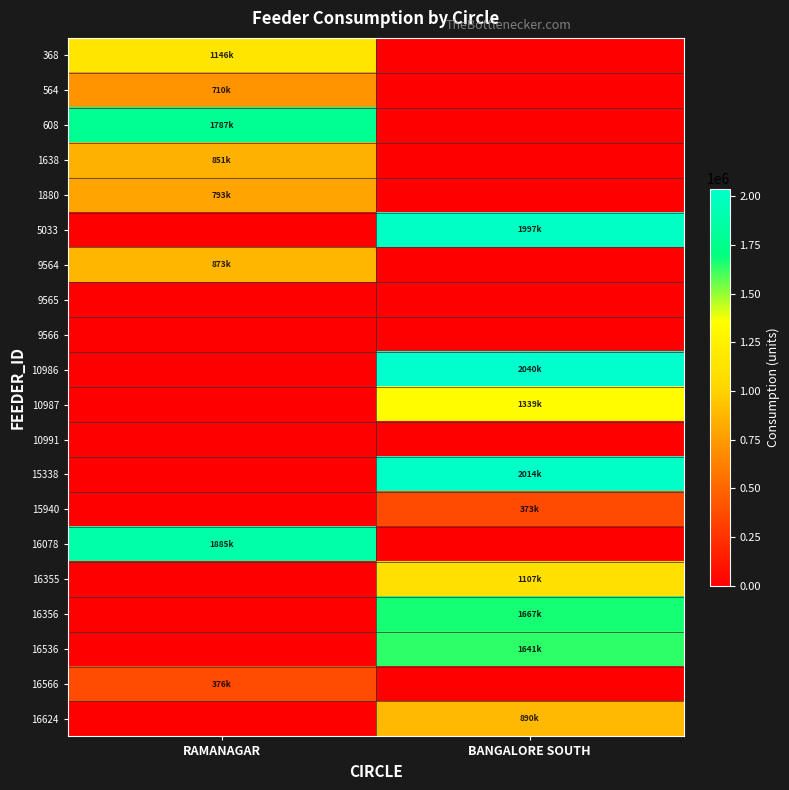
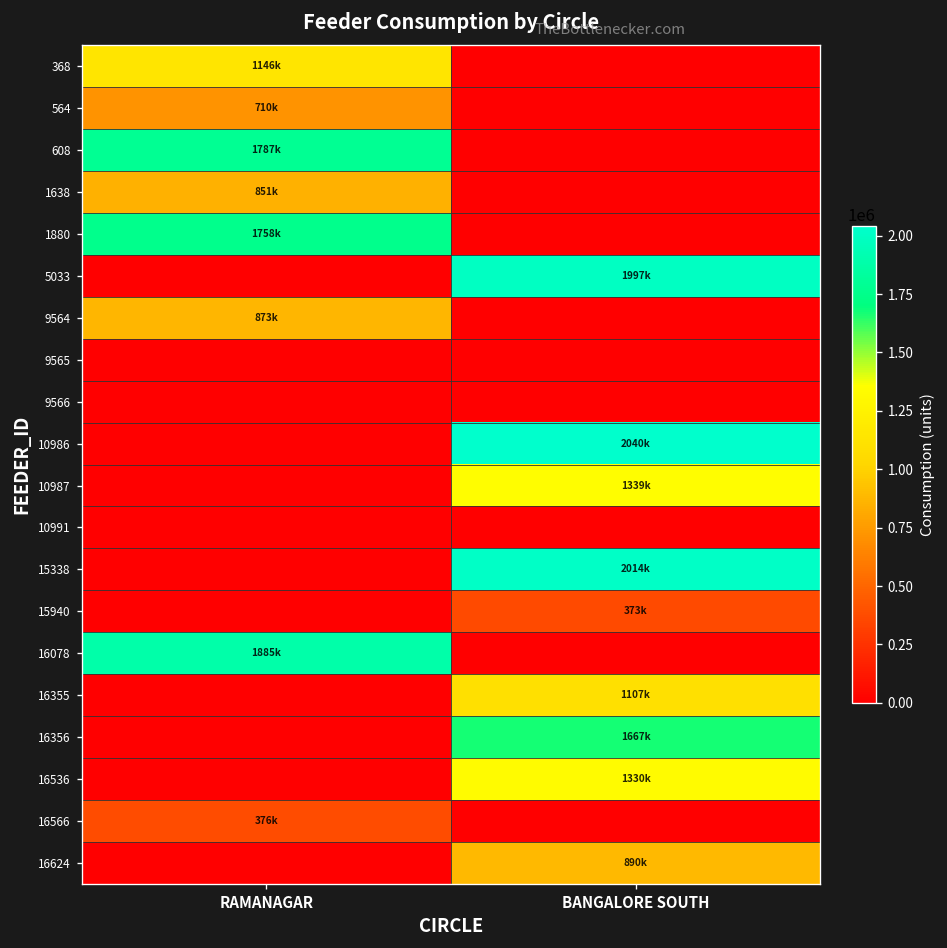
  {
    "368": {
      "RAMANAGAR": "1146k"
    },
    "564": {
      "RAMANAGAR": "710k"
    },
    "608": {
      "RAMANAGAR": "1787k"
    },
    "1638": {
      "RAMANAGAR": "851k"
    },
    "1880": {
-     "RAMANAGAR": "793k"
+     "RAMANAGAR": "1758k"
    },
    "5033": {
      "BANGALORE SOUTH": "1997k"
    },
    "9564": {
      "RAMANAGAR": "873k"
    },
    "10986": {
      "BANGALORE SOUTH": "2040k"
    },
    "10987": {
      "BANGALORE SOUTH": "1339k"
    },
    "15338": {
      "BANGALORE SOUTH": "2014k"
    },
    "15940": {
      "BANGALORE SOUTH": "373k"
    },
    "16078": {
      "RAMANAGAR": "1885k"
    },
    "16355": {
      "BANGALORE SOUTH": "1107k"
    },
    "16356": {
      "BANGALORE SOUTH": "1667k"
    },
    "16536": {
-     "BANGALORE SOUTH": "1641k"
+     "BANGALORE SOUTH": "1330k"
    },
    "16566": {
      "RAMANAGAR": "376k"
    },
    "16624": {
      "BANGALORE SOUTH": "890k"
    }
  }
